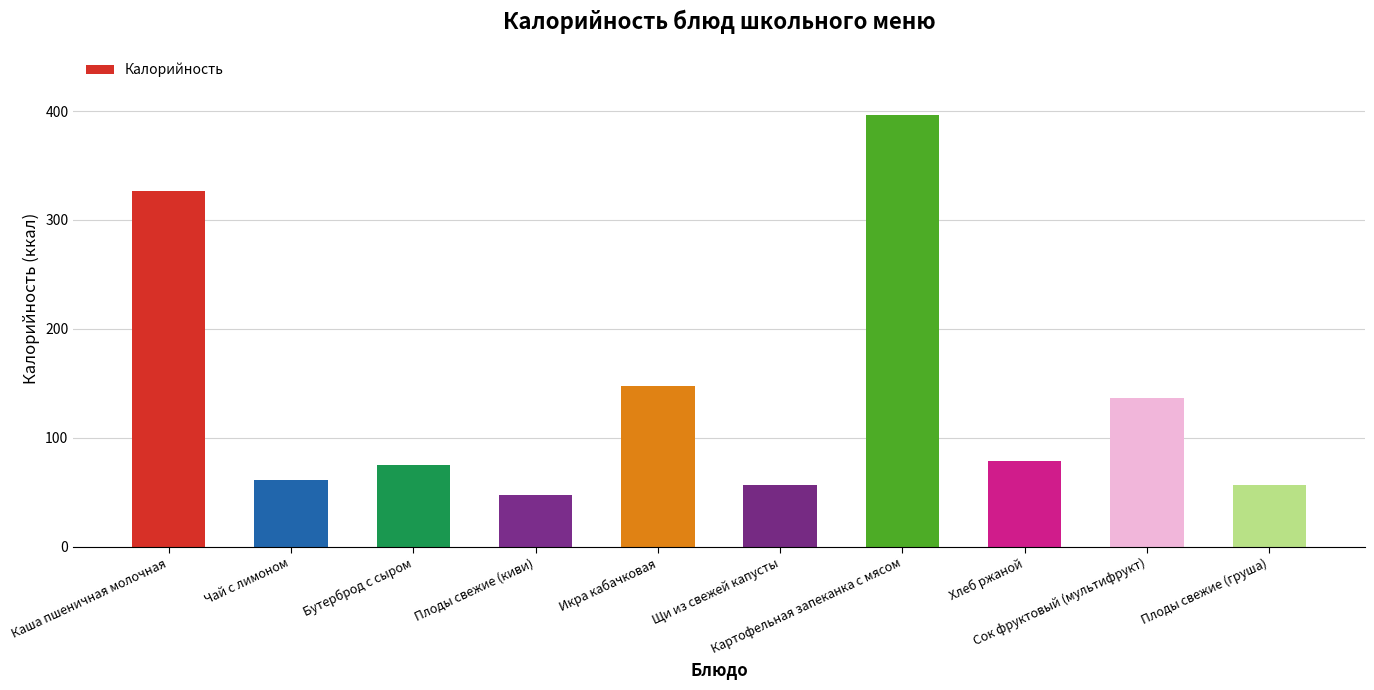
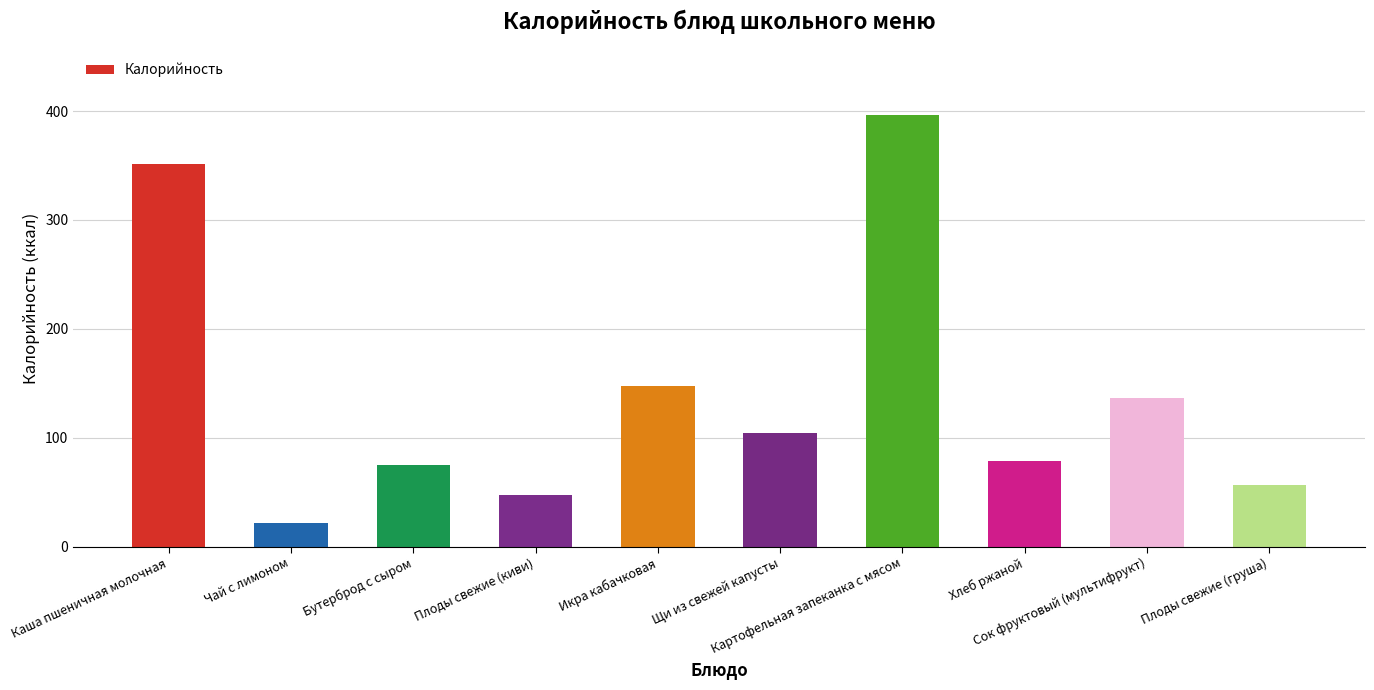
  {
-   "Каша пшеничная молочная": 327,
-   "Чай с лимоном": 61,
+   "Каша пшеничная молочная": 351,
+   "Чай с лимоном": 22,
    "Бутерброд с сыром": 75,
    "Плоды свежие (киви)": 47,
    "Икра кабачковая": 148,
-   "Щи из свежей капусты": 57,
+   "Щи из свежей капусты": 104,
    "Картофельная запеканка с мясом": 396,
    "Хлеб ржаной": 78,
    "Сок фруктовый (мультифрукт)": 137,
    "Плоды свежие (груша)": 56
  }
